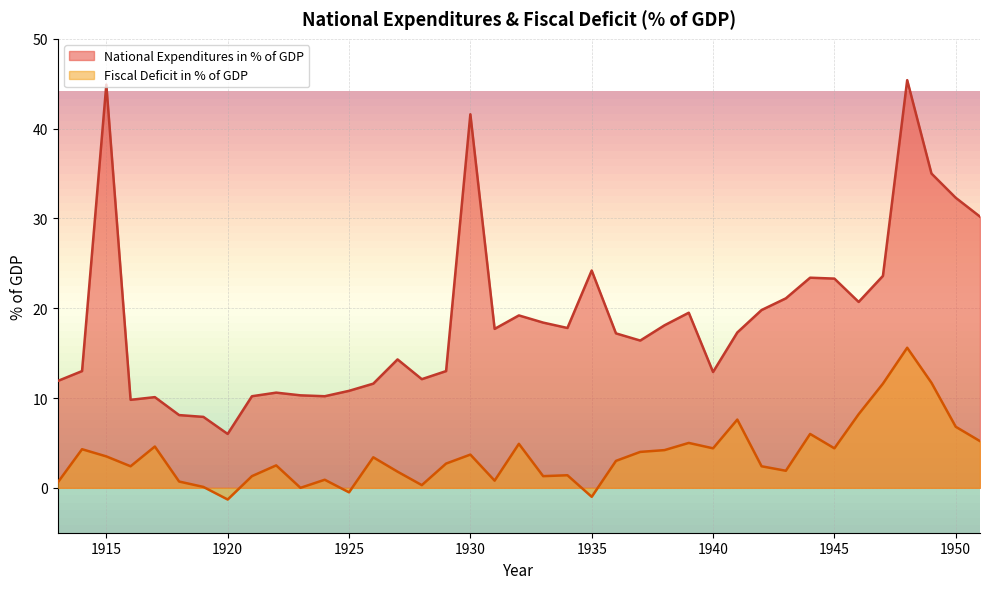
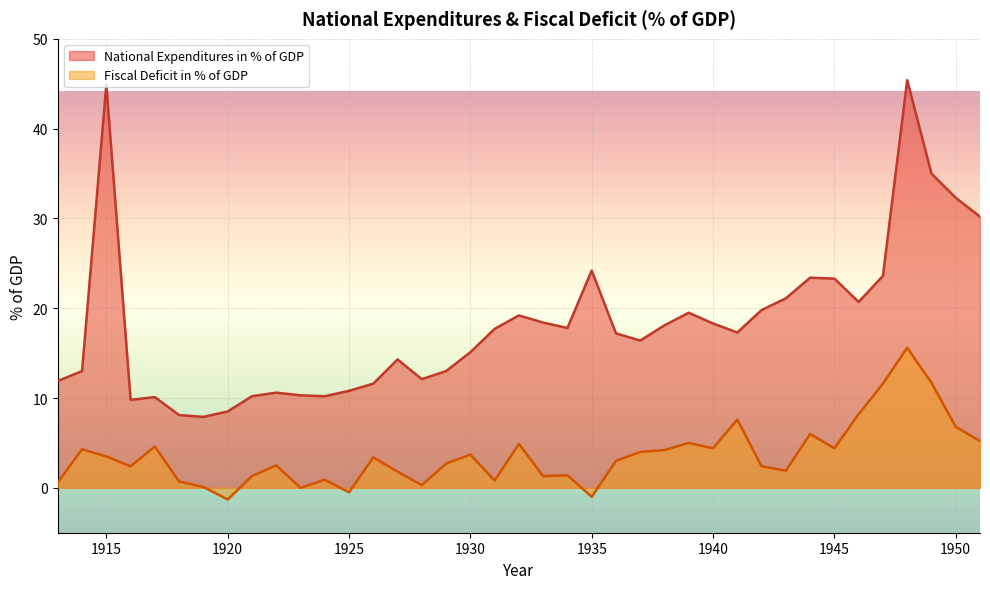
  {
    "National Expenditures in % of GDP": {
-     "1920": 6,
+     "1920": 9,
      "1925": 11,
-     "1930": 42,
+     "1930": 15,
      "1935": 24,
-     "1940": 13,
+     "1940": 18,
      "1945": 23,
      "1950": 32
    }
  }
